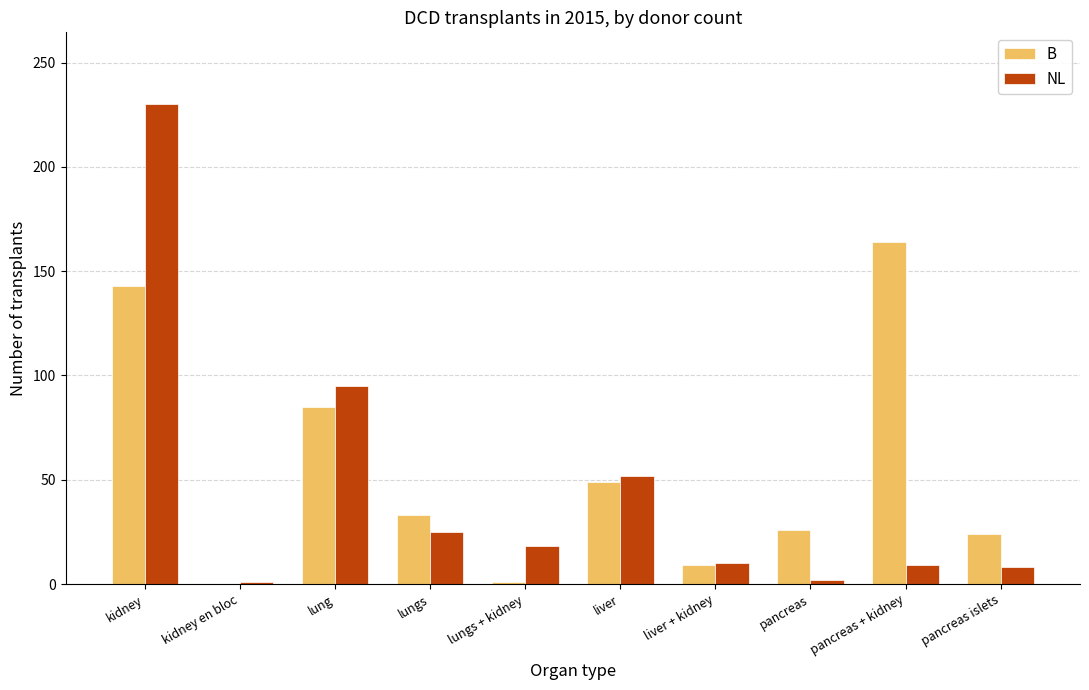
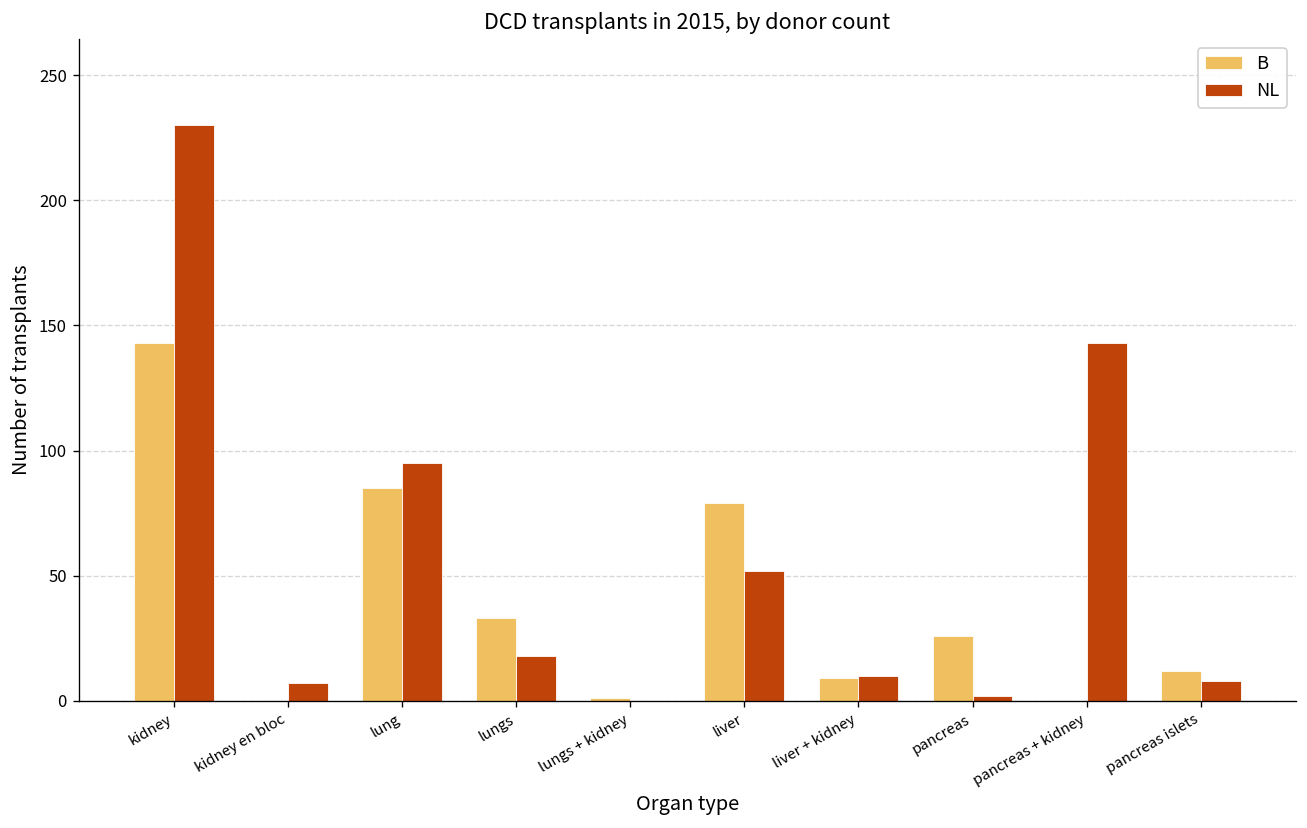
  {
    "B": {
      "kidney": 143,
      "kidney en bloc": 0,
      "lung": 85,
      "lungs": 33,
-     "liver": 49,
+     "liver": 79,
      "liver + kidney": 9,
      "pancreas": 26,
-     "pancreas + kidney": 164,
-     "pancreas islets": 24
+     "pancreas + kidney": 0,
+     "pancreas islets": 12
    },
    "NL": {
      "kidney": 230,
-     "kidney en bloc": 1,
+     "kidney en bloc": 7,
      "lung": 95,
-     "lungs": 25,
-     "lungs + kidney": 18,
+     "lungs": 18,
+     "lungs + kidney": 0,
      "liver": 52,
      "liver + kidney": 10,
      "pancreas": 2,
-     "pancreas + kidney": 9,
+     "pancreas + kidney": 143,
      "pancreas islets": 8
    }
  }
